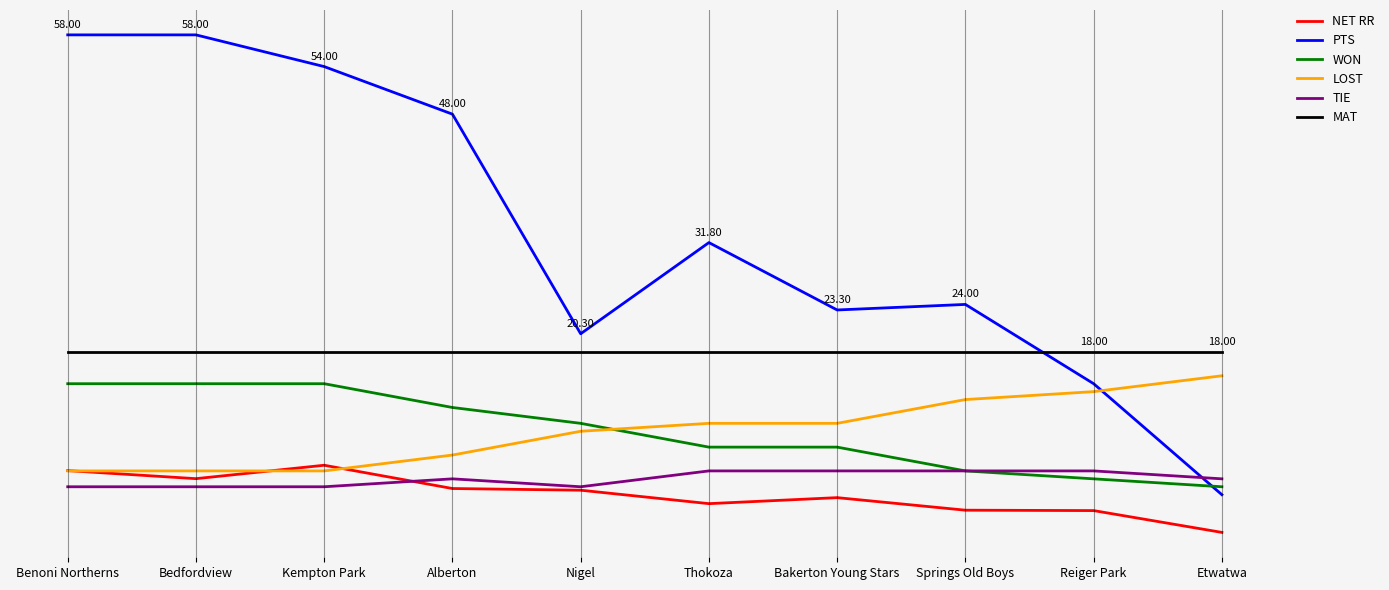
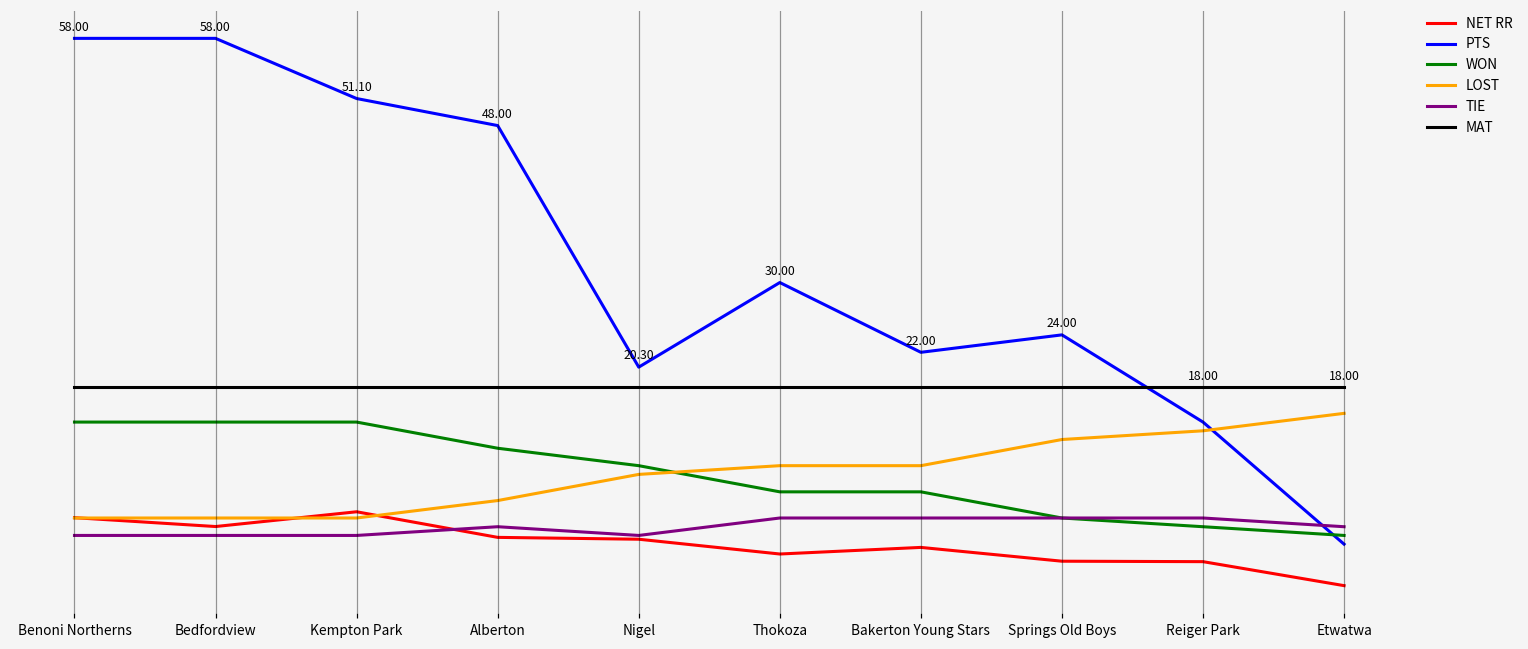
  {
    "PTS": {
      "Benoni Northerns": 58.00,
      "Bedfordview": 58.00,
-     "Kempton Park": 54.00,
+     "Kempton Park": 51.10,
      "Alberton": 48.00,
      "Nigel": 20.30,
-     "Thokoza": 31.80,
-     "Bakerton Young Stars": 23.30,
+     "Thokoza": 30.00,
+     "Bakerton Young Stars": 22.00,
      "Springs Old Boys": 24.00
    },
    "MAT": {
      "Reiger Park": 18.00,
      "Etwatwa": 18.00
    }
  }
